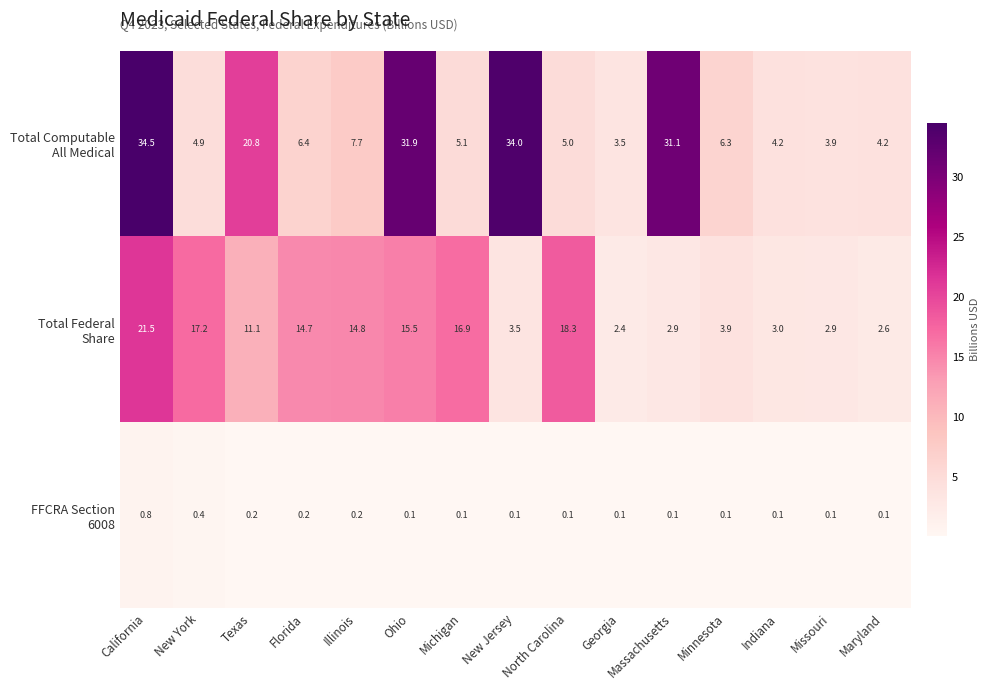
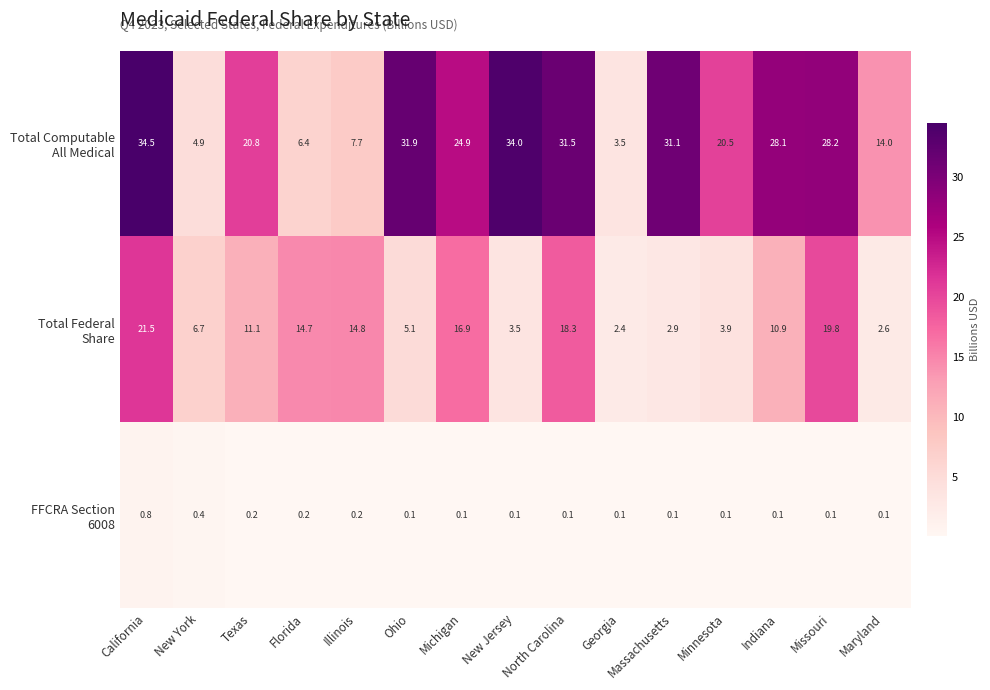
  {
    "Total Computable All Medical": {
      "California": 34.5,
      "New York": 4.9,
      "Texas": 20.8,
      "Florida": 6.4,
      "Illinois": 7.7,
      "Ohio": 31.9,
-     "Michigan": 5.1,
+     "Michigan": 24.9,
      "New Jersey": 34.0,
-     "North Carolina": 5.0,
+     "North Carolina": 31.5,
      "Georgia": 3.5,
      "Massachusetts": 31.1,
-     "Minnesota": 6.3,
-     "Indiana": 4.2,
-     "Missouri": 3.9,
-     "Maryland": 4.2
+     "Minnesota": 20.5,
+     "Indiana": 28.1,
+     "Missouri": 28.2,
+     "Maryland": 14.0
    },
    "Total Federal Share": {
      "California": 21.5,
-     "New York": 17.2,
+     "New York": 6.7,
      "Texas": 11.1,
      "Florida": 14.7,
      "Illinois": 14.8,
-     "Ohio": 15.5,
+     "Ohio": 5.1,
      "Michigan": 16.9,
      "New Jersey": 3.5,
      "North Carolina": 18.3,
      "Georgia": 2.4,
      "Massachusetts": 2.9,
      "Minnesota": 3.9,
-     "Indiana": 3.0,
-     "Missouri": 2.9,
+     "Indiana": 10.9,
+     "Missouri": 19.8,
      "Maryland": 2.6
    },
    "FFCRA Section 6008": {
      "California": 0.8,
      "New York": 0.4,
      "Texas": 0.2,
      "Florida": 0.2,
      "Illinois": 0.2,
      "Ohio": 0.1,
      "Michigan": 0.1,
      "New Jersey": 0.1,
      "North Carolina": 0.1,
      "Georgia": 0.1,
      "Massachusetts": 0.1,
      "Minnesota": 0.1,
      "Indiana": 0.1,
      "Missouri": 0.1,
      "Maryland": 0.1
    }
  }
